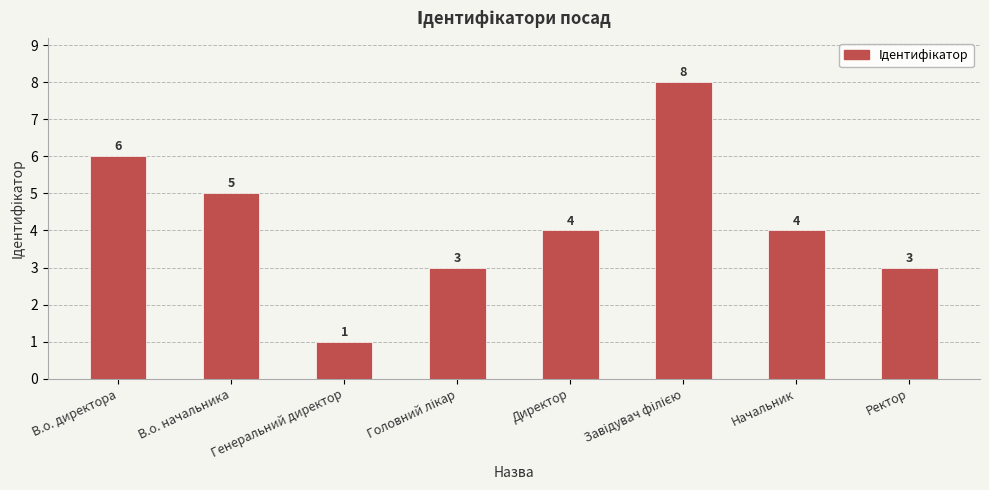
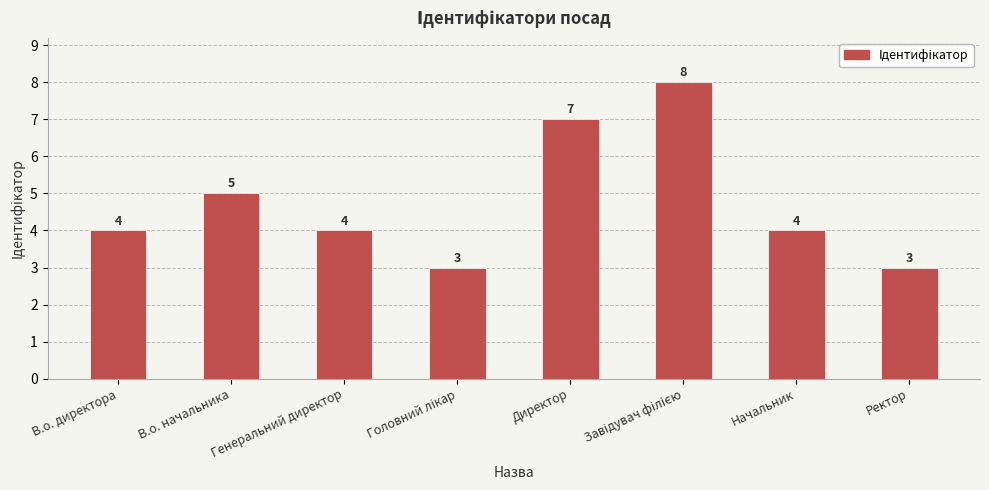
  {
-   "В.о. директора": 6,
+   "В.о. директора": 4,
    "В.о. начальника": 5,
-   "Генеральний директор": 1,
+   "Генеральний директор": 4,
    "Головний лікар": 3,
-   "Директор": 4,
+   "Директор": 7,
    "Завідувач філією": 8,
    "Начальник": 4,
    "Ректор": 3
  }
